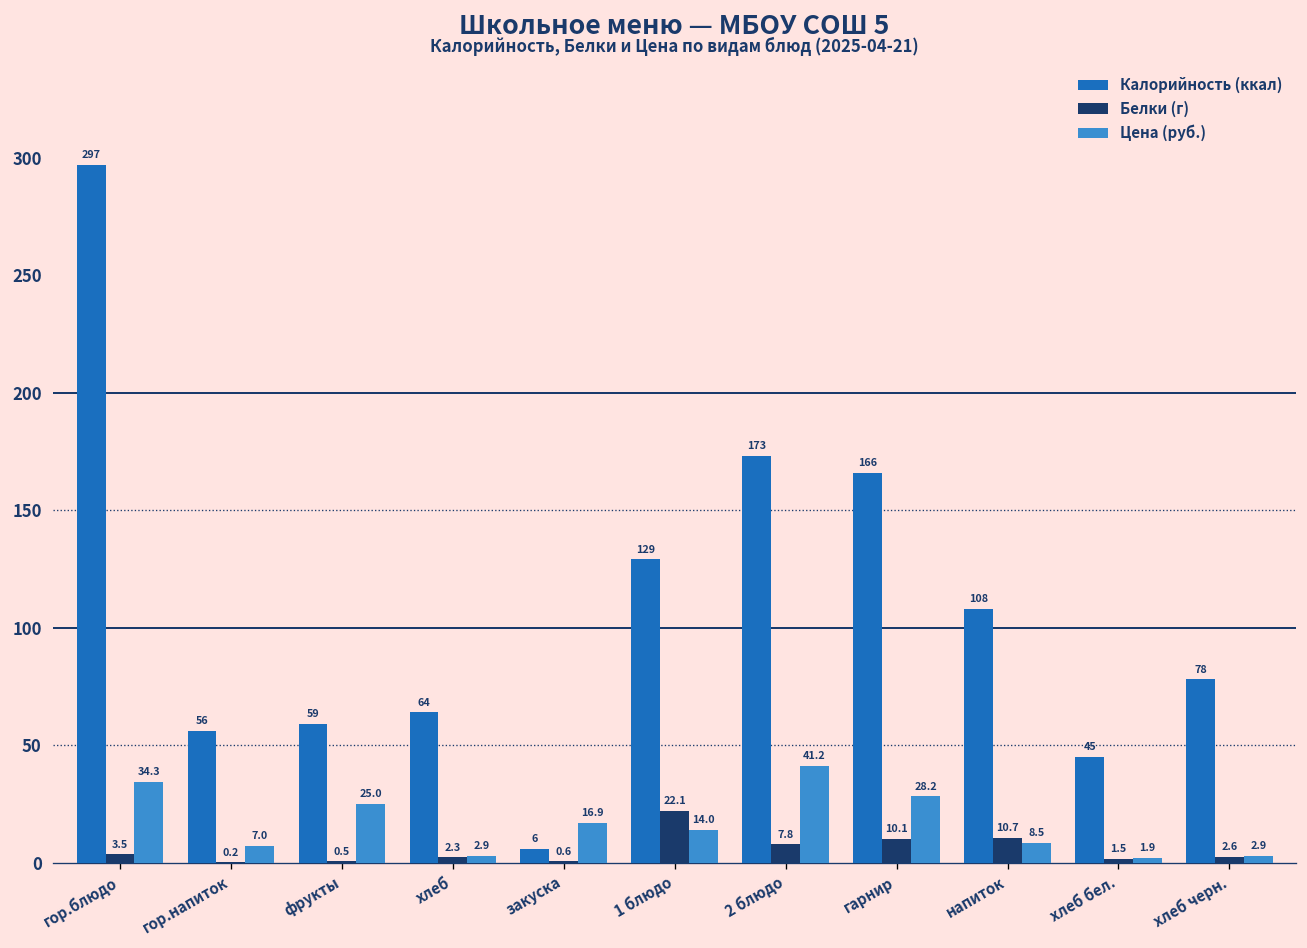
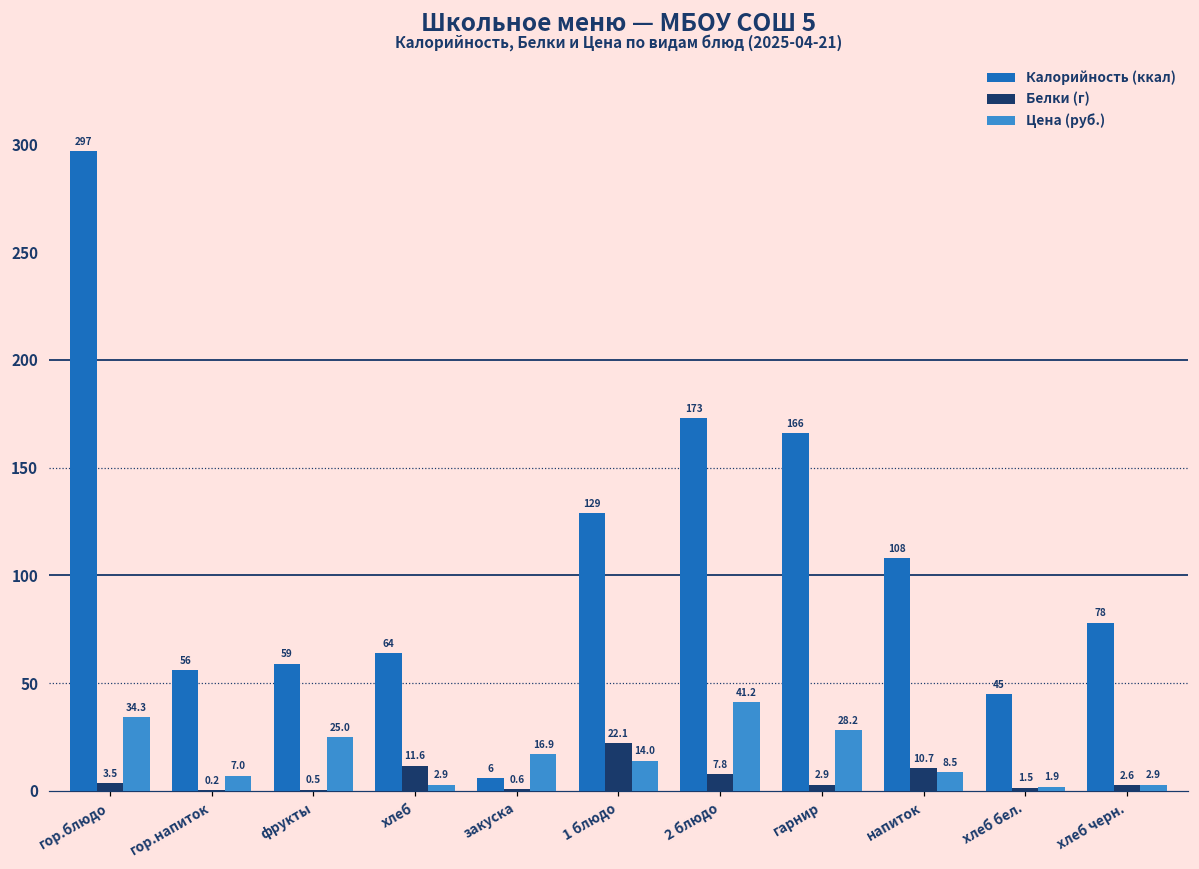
  {
    "Белки (г)": {
      "гор.блюдо": 3.5,
      "гор.напиток": 0.2,
      "фрукты": 0.5,
-     "хлеб": 2.3,
+     "хлеб": 11.6,
      "закуска": 0.6,
      "1 блюдо": 22.1,
      "2 блюдо": 7.8,
-     "гарнир": 10.1,
+     "гарнир": 2.9,
      "напиток": 10.7,
      "хлеб бел.": 1.5,
      "хлеб черн.": 2.6
    }
  }
